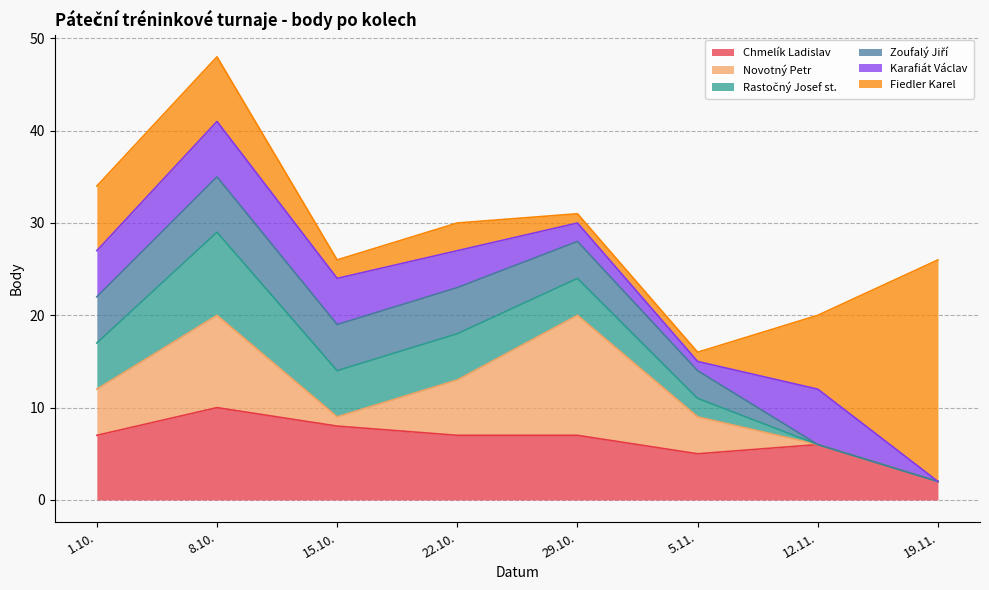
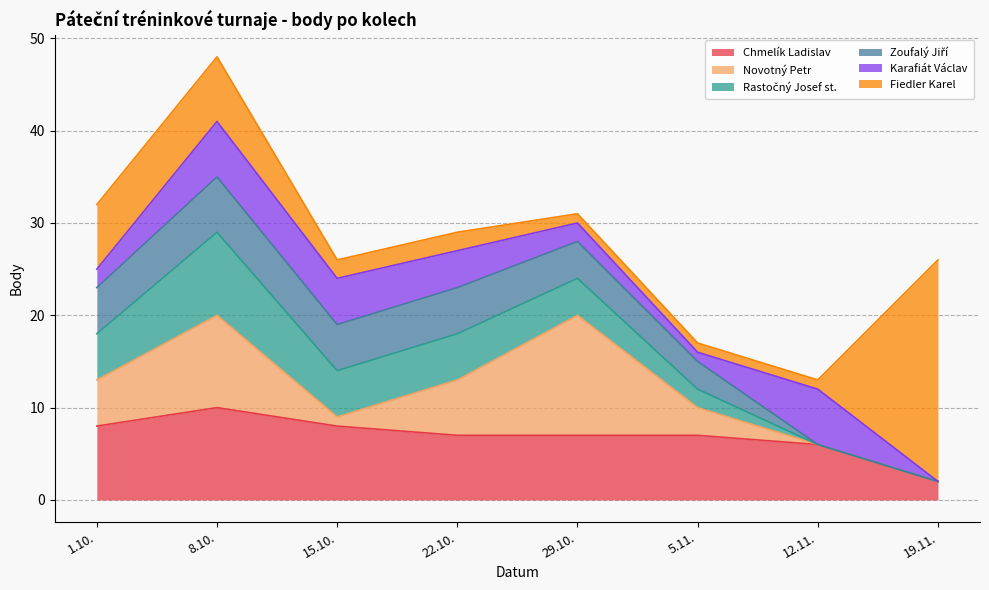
  {
    "Chmelík Ladislav": {
-     "1.10.": 7,
+     "1.10.": 8,
      "8.10.": 10,
      "15.10.": 8,
      "22.10.": 7,
      "29.10.": 7,
-     "5.11.": 5
+     "5.11.": 7
    },
    "Novotný Petr": {
      "1.10.": 5,
      "8.10.": 10,
      "15.10.": 1,
      "22.10.": 6,
      "29.10.": 13,
-     "5.11.": 4
+     "5.11.": 3
    },
    "Karafiát Václav": {
-     "1.10.": 5,
+     "1.10.": 2,
      "8.10.": 6,
      "15.10.": 5,
      "22.10.": 4,
      "29.10.": 2,
      "5.11.": 1,
      "12.11.": 6
    },
    "Fiedler Karel": {
      "1.10.": 7,
      "8.10.": 7,
      "15.10.": 2,
-     "22.10.": 3,
+     "22.10.": 2,
      "29.10.": 1,
      "5.11.": 1,
-     "12.11.": 8,
+     "12.11.": 1,
      "19.11.": 24
    }
  }
